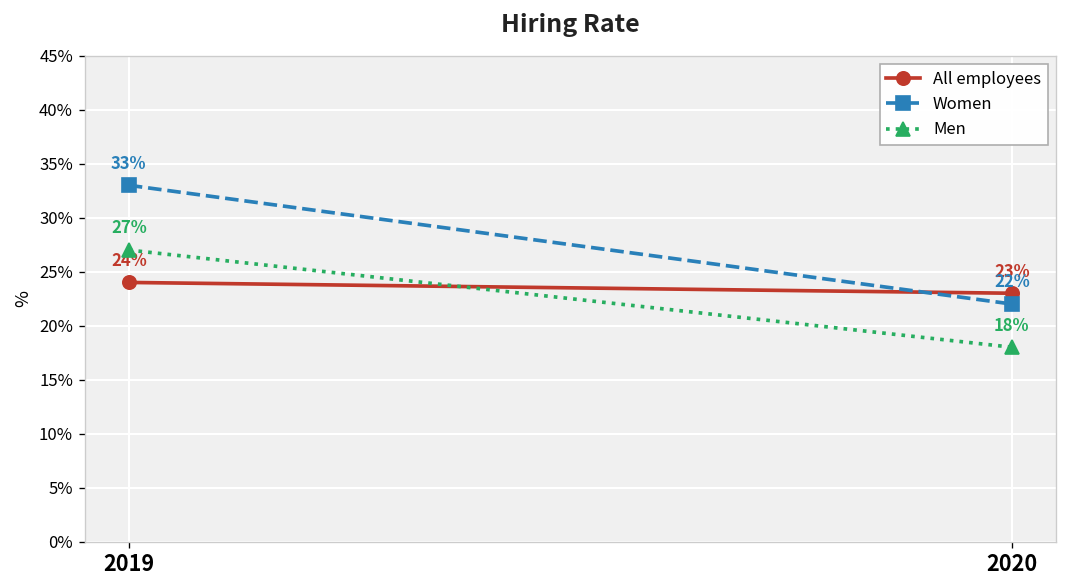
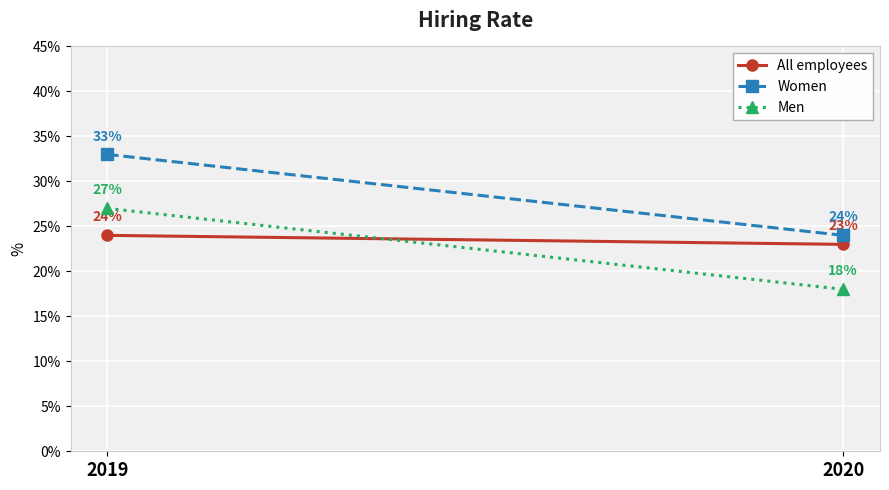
  {
    "All employees": {
      "2019": "24%"
    },
    "Women": {
      "2019": "33%",
-     "2020": "22%"
+     "2020": "24%"
    },
    "Men": {
      "2019": "27%",
      "2020": "18%"
    }
  }
